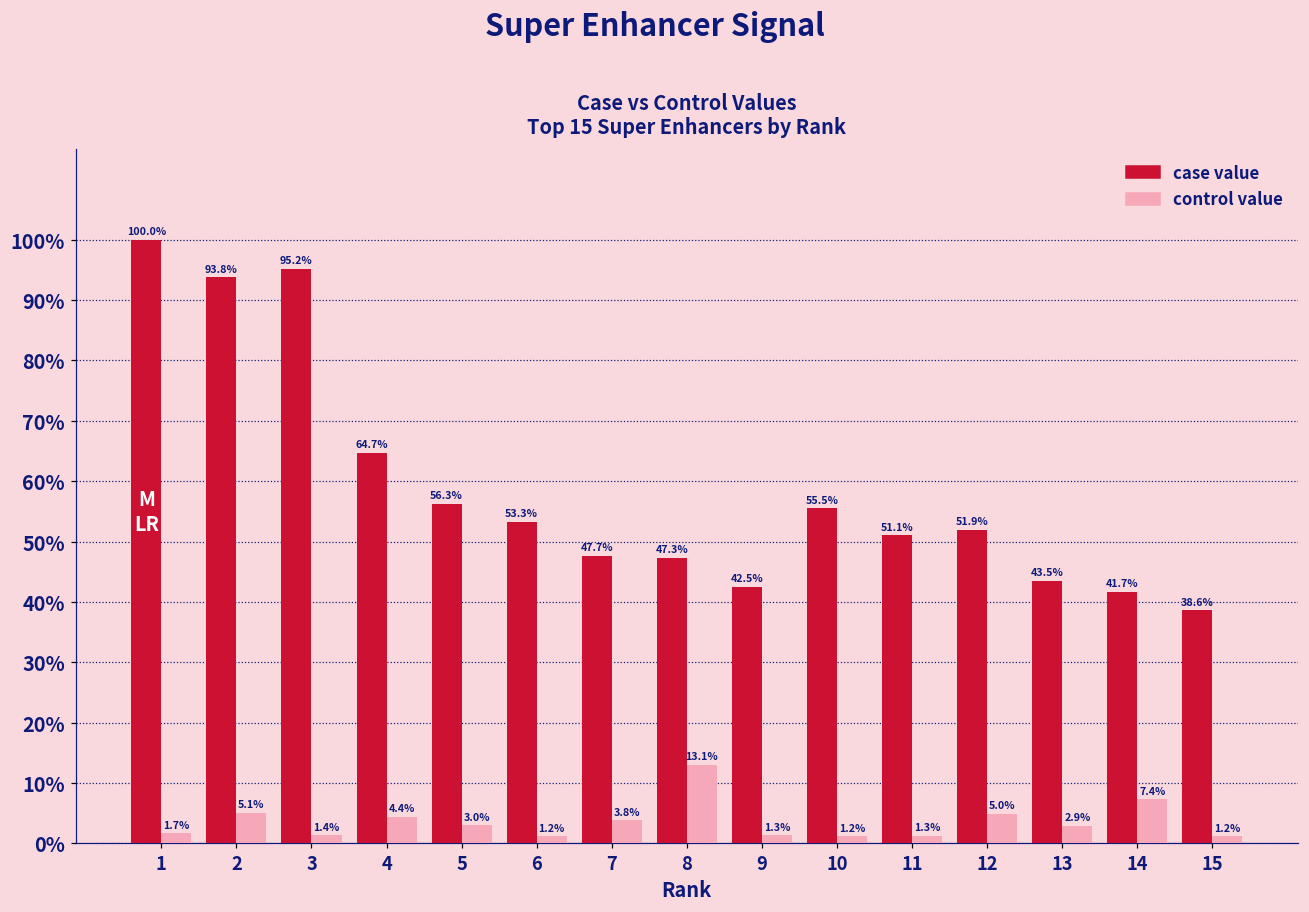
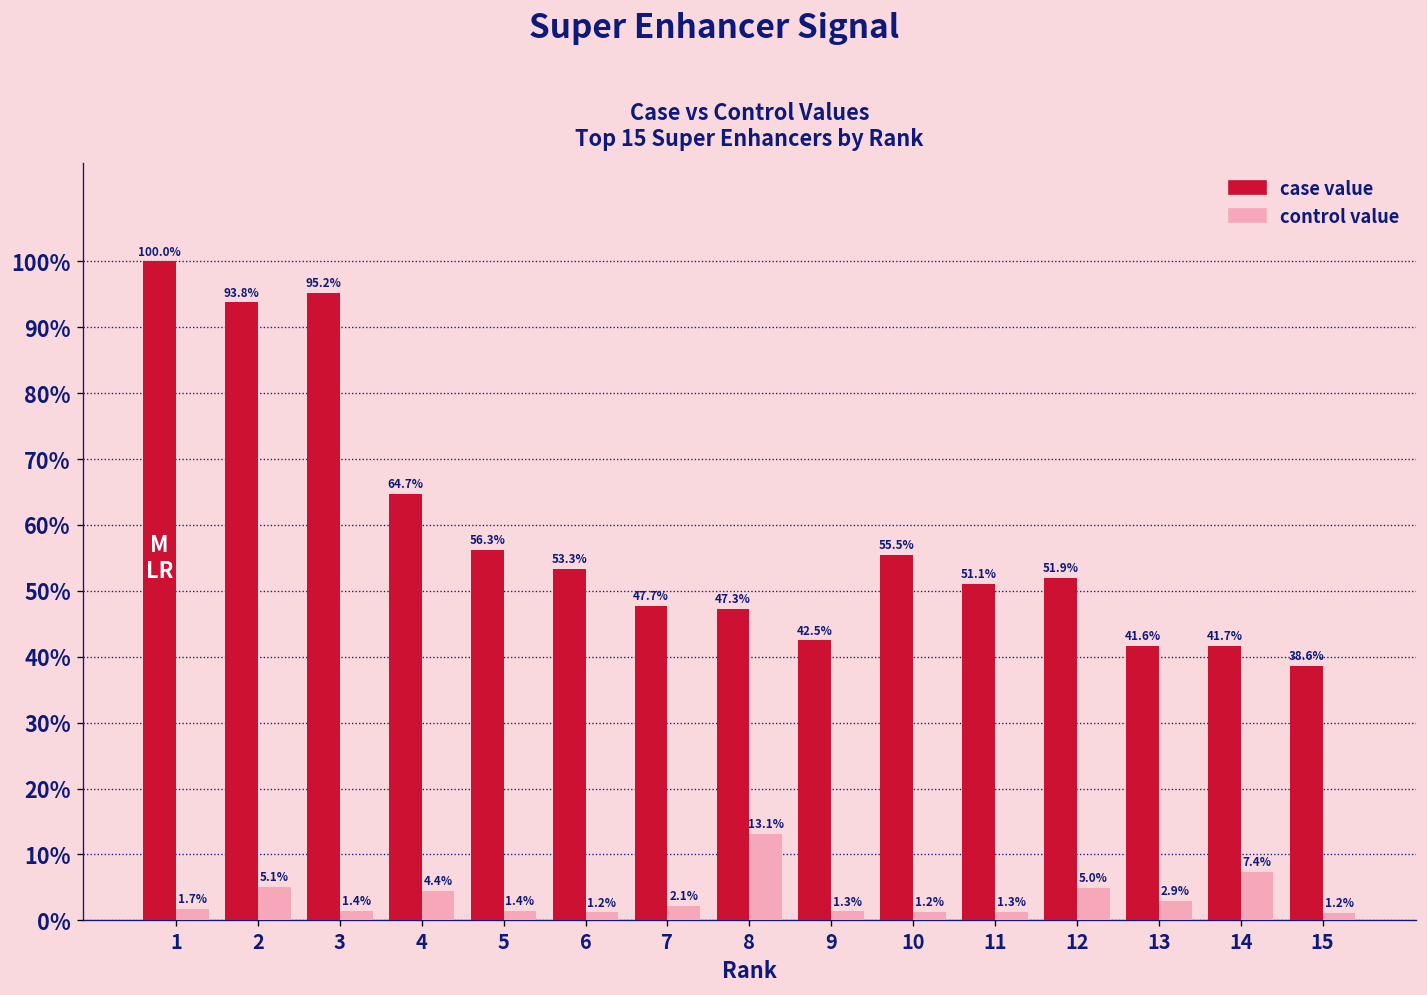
  {
    "case value": {
      "1": "100.0%",
      "2": "93.8%",
      "3": "95.2%",
      "4": "64.7%",
      "5": "56.3%",
      "6": "53.3%",
      "7": "47.7%",
      "8": "47.3%",
      "9": "42.5%",
      "10": "55.5%",
      "11": "51.1%",
      "12": "51.9%",
-     "13": "43.5%",
+     "13": "41.6%",
      "14": "41.7%",
      "15": "38.6%"
    },
    "control value": {
      "1": "1.7%",
      "2": "5.1%",
      "3": "1.4%",
      "4": "4.4%",
-     "5": "3.0%",
+     "5": "1.4%",
      "6": "1.2%",
-     "7": "3.8%",
+     "7": "2.1%",
      "8": "13.1%",
      "9": "1.3%",
      "10": "1.2%",
      "11": "1.3%",
      "12": "5.0%",
      "13": "2.9%",
      "14": "7.4%",
      "15": "1.2%"
    }
  }
